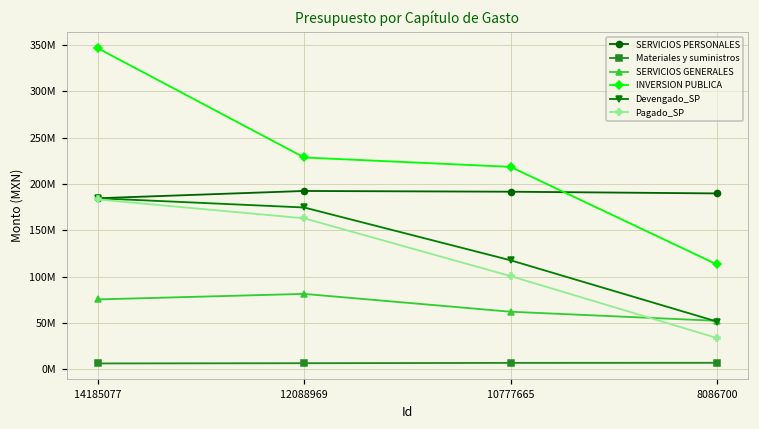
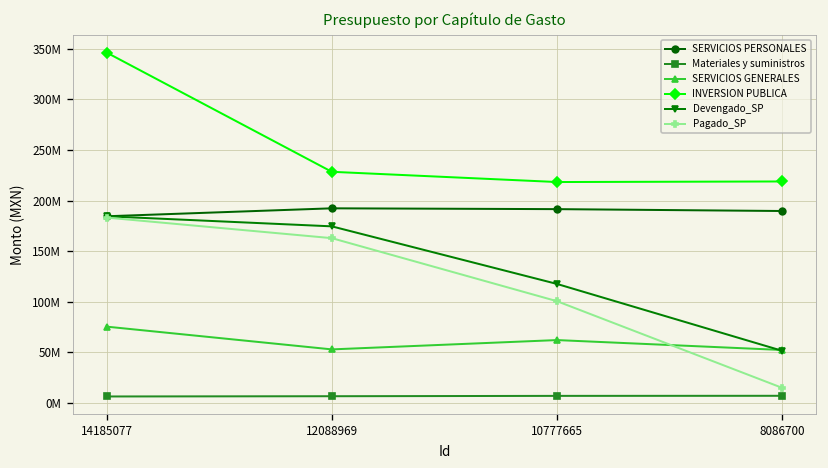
  {
    "SERVICIOS GENERALES": {
      "14185077": 80000000,
-     "12088969": 80000000,
+     "12088969": 50000000,
      "10777665": 60000000
    },
    "INVERSION PUBLICA": {
      "14185077": 350000000,
      "12088969": 230000000,
      "10777665": 220000000,
-     "8086700": 110000000
+     "8086700": 220000000
    },
    "Pagado_SP": {
      "12088969": 160000000,
      "10777665": 100000000,
-     "8086700": 30000000
+     "8086700": 10000000
    }
  }
